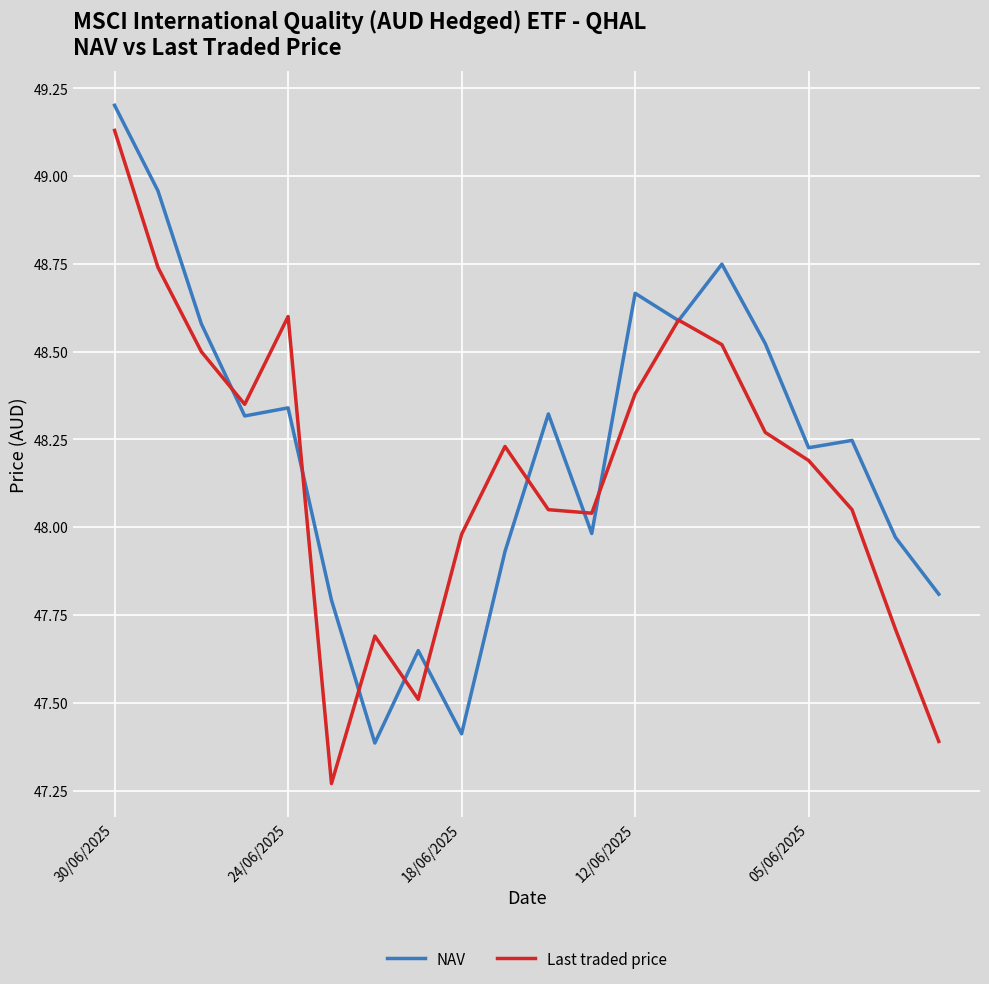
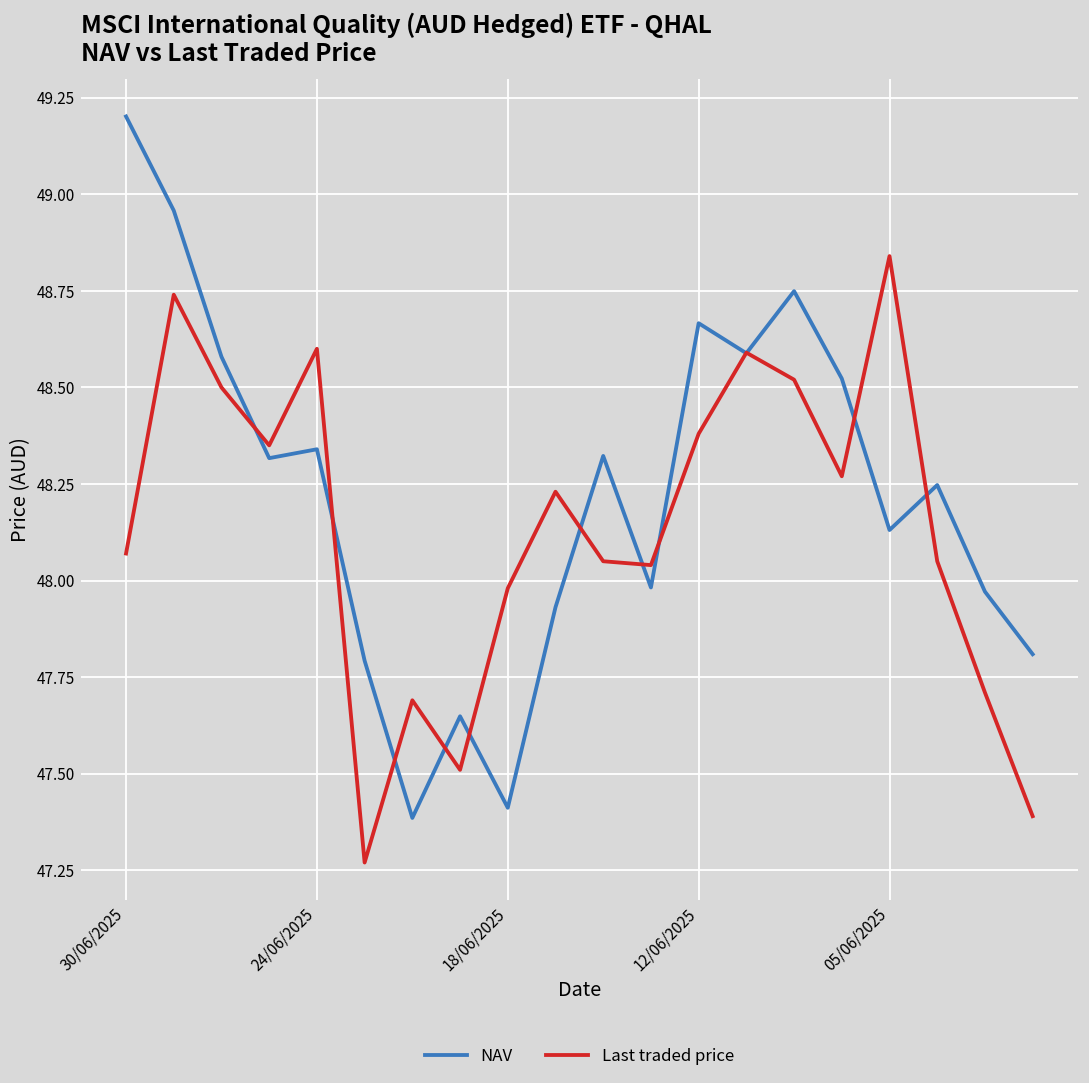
  {
    "NAV": {
      "30/06/2025": 49.20,
      "24/06/2025": 48.34,
      "18/06/2025": 47.41,
      "12/06/2025": 48.67,
-     "05/06/2025": 48.23
+     "05/06/2025": 48.13
    },
    "Last traded price": {
-     "30/06/2025": 49.13,
+     "30/06/2025": 48.07,
      "24/06/2025": 48.60,
      "18/06/2025": 47.98,
      "12/06/2025": 48.38,
-     "05/06/2025": 48.19
+     "05/06/2025": 48.84
    }
  }
